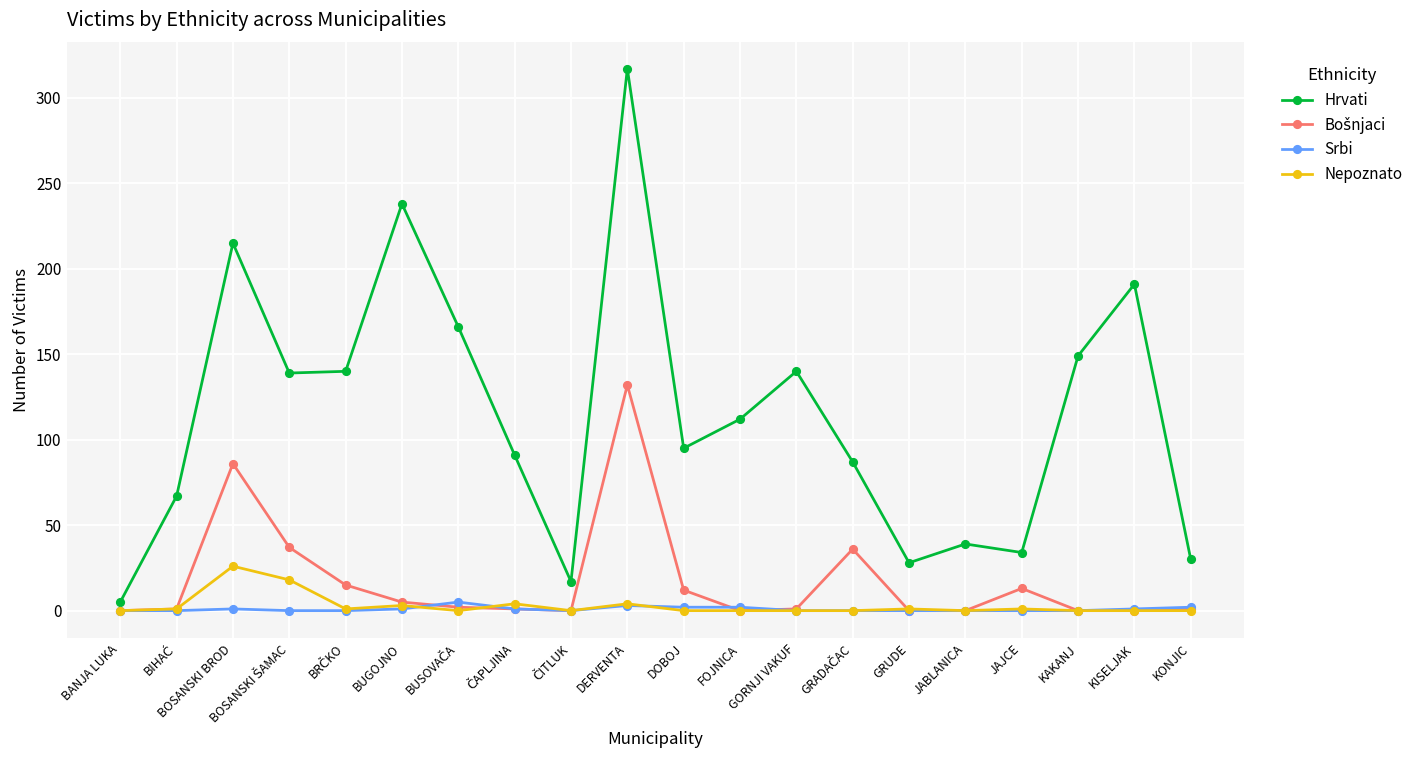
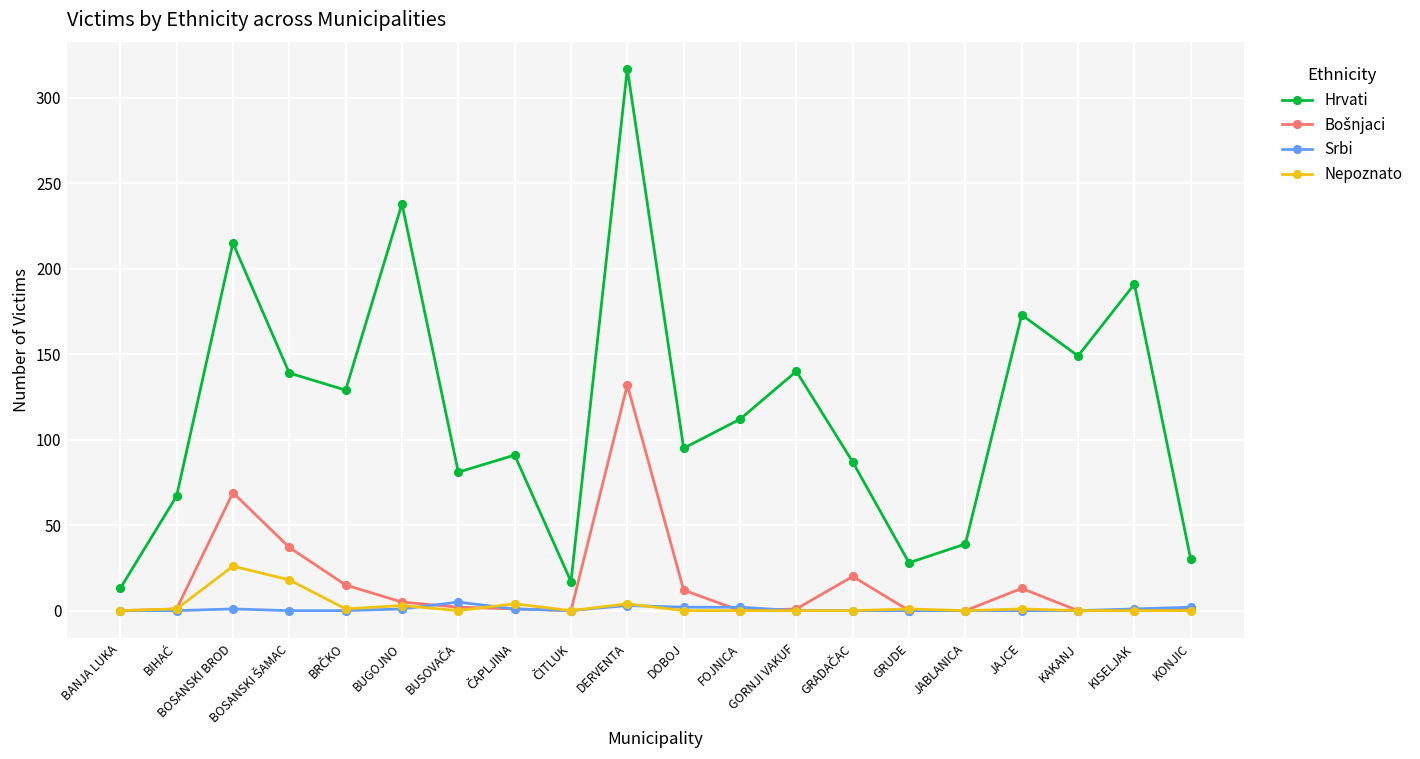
  {
    "Hrvati": {
-     "BANJA LUKA": 5,
+     "BANJA LUKA": 13,
      "BIHAĆ": 67,
      "BOSANSKI BROD": 215,
      "BOSANSKI ŠAMAC": 139,
-     "BRČKO": 140,
+     "BRČKO": 129,
      "BUGOJNO": 238,
-     "BUSOVAČA": 166,
+     "BUSOVAČA": 81,
      "ČAPLJINA": 91,
      "ČITLUK": 17,
      "DERVENTA": 317,
      "DOBOJ": 95,
      "FOJNICA": 112,
      "GORNJI VAKUF": 140,
      "GRADAČAC": 87,
      "GRUDE": 28,
      "JABLANICA": 39,
-     "JAJCE": 34,
+     "JAJCE": 173,
      "KAKANJ": 149,
      "KISELJAK": 191,
      "KONJIC": 30
    },
    "Bošnjaci": {
-     "BOSANSKI BROD": 86,
+     "BOSANSKI BROD": 69,
      "BOSANSKI ŠAMAC": 37,
      "BRČKO": 15,
      "BUGOJNO": 5,
      "BUSOVAČA": 2,
      "DERVENTA": 132,
      "DOBOJ": 12,
-     "GRADAČAC": 36,
+     "GRADAČAC": 20,
      "JAJCE": 13
    },
    "Srbi": {
      "BOSANSKI BROD": 1,
      "BOSANSKI ŠAMAC": 0,
      "BUGOJNO": 1,
      "BUSOVAČA": 5,
      "DOBOJ": 2,
      "FOJNICA": 2
    },
    "Nepoznato": {
      "BOSANSKI BROD": 26,
      "BOSANSKI ŠAMAC": 18,
      "BUGOJNO": 3,
      "BUSOVAČA": 0,
      "ČAPLJINA": 4,
      "DOBOJ": 0
    }
  }
